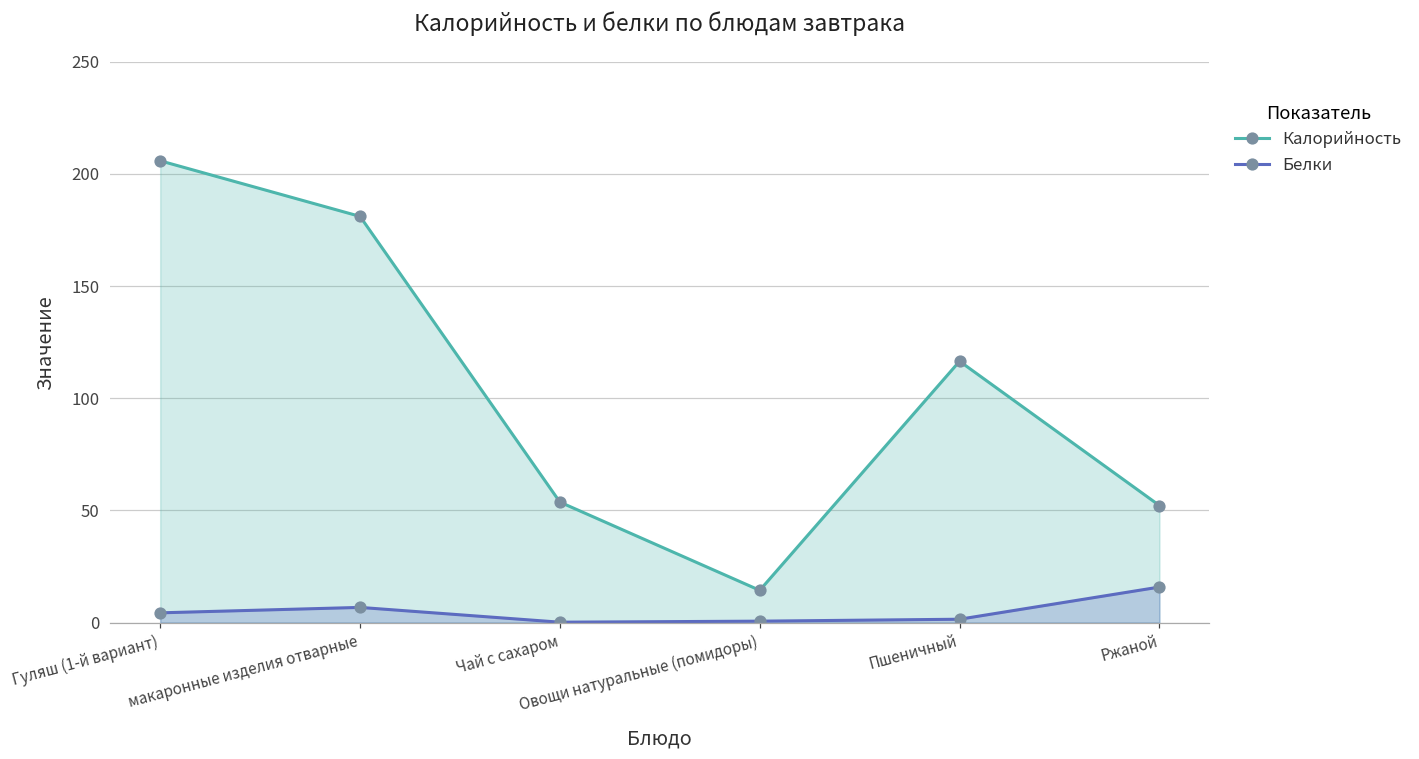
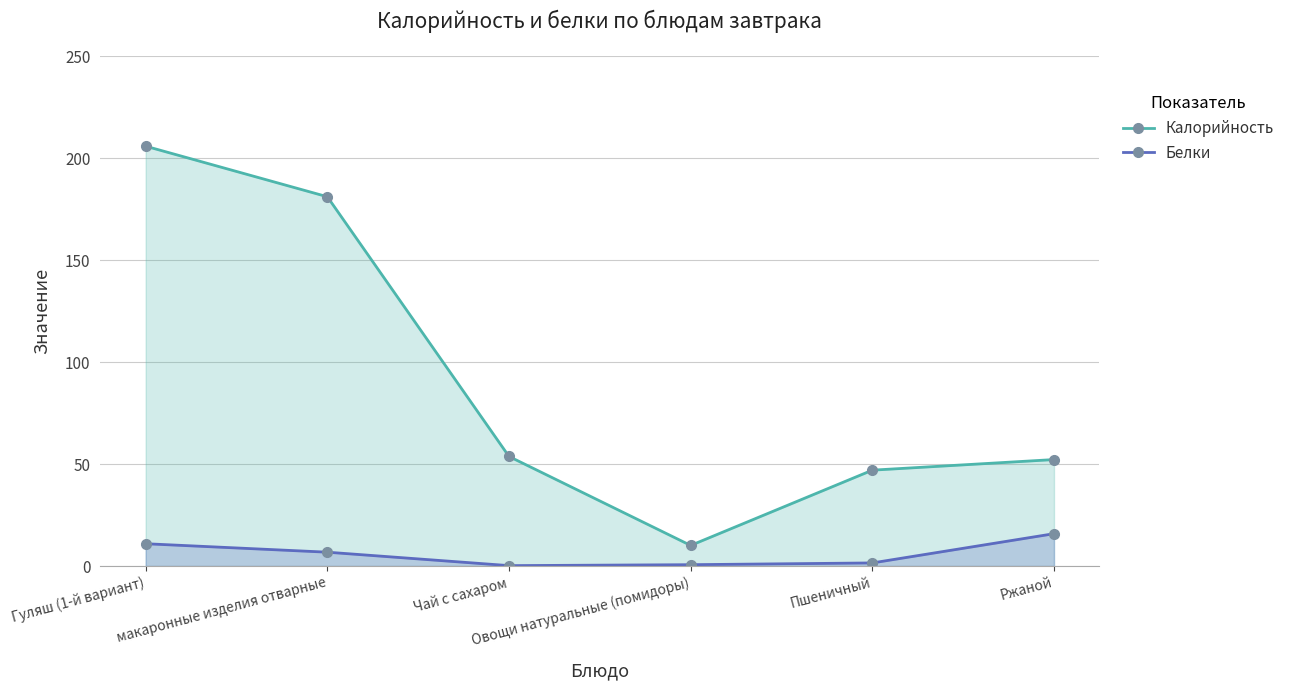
  {
    "Калорийность": {
      "Гуляш (1-й вариант)": 206,
      "макаронные изделия отварные": 181,
      "Чай с сахаром": 54,
-     "Овощи натуральные (помидоры)": 14,
-     "Пшеничный": 117,
+     "Овощи натуральные (помидоры)": 10,
+     "Пшеничный": 47,
      "Ржаной": 52
    },
    "Белки": {
-     "Гуляш (1-й вариант)": 4,
+     "Гуляш (1-й вариант)": 11,
      "макаронные изделия отварные": 7,
      "Чай с сахаром": 0,
      "Овощи натуральные (помидоры)": 1,
      "Пшеничный": 2,
      "Ржаной": 16
    }
  }
